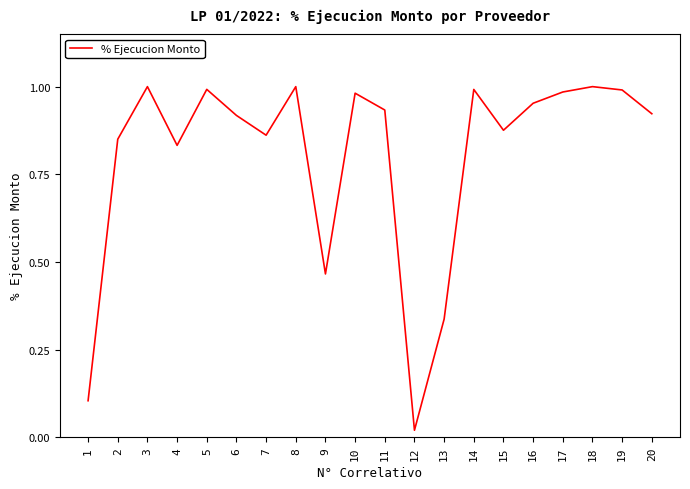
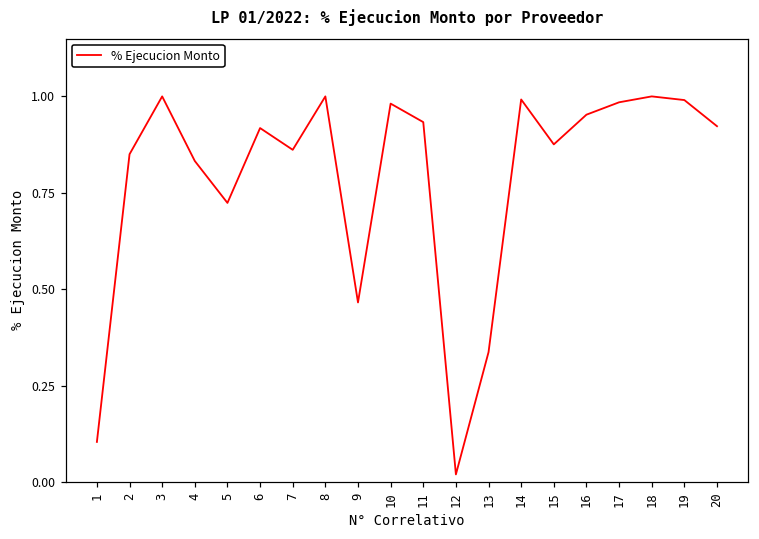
  {
    "1": 0.10,
    "2": 0.85,
    "3": 1.00,
    "4": 0.83,
-   "5": 0.99,
+   "5": 0.72,
    "6": 0.92,
    "7": 0.86,
    "8": 1.00,
    "9": 0.47,
    "10": 0.98,
    "11": 0.93,
    "12": 0.02,
    "13": 0.34,
    "14": 0.99,
    "15": 0.88,
    "16": 0.95,
    "17": 0.98,
    "18": 1.00,
    "19": 0.99,
    "20": 0.92
  }
